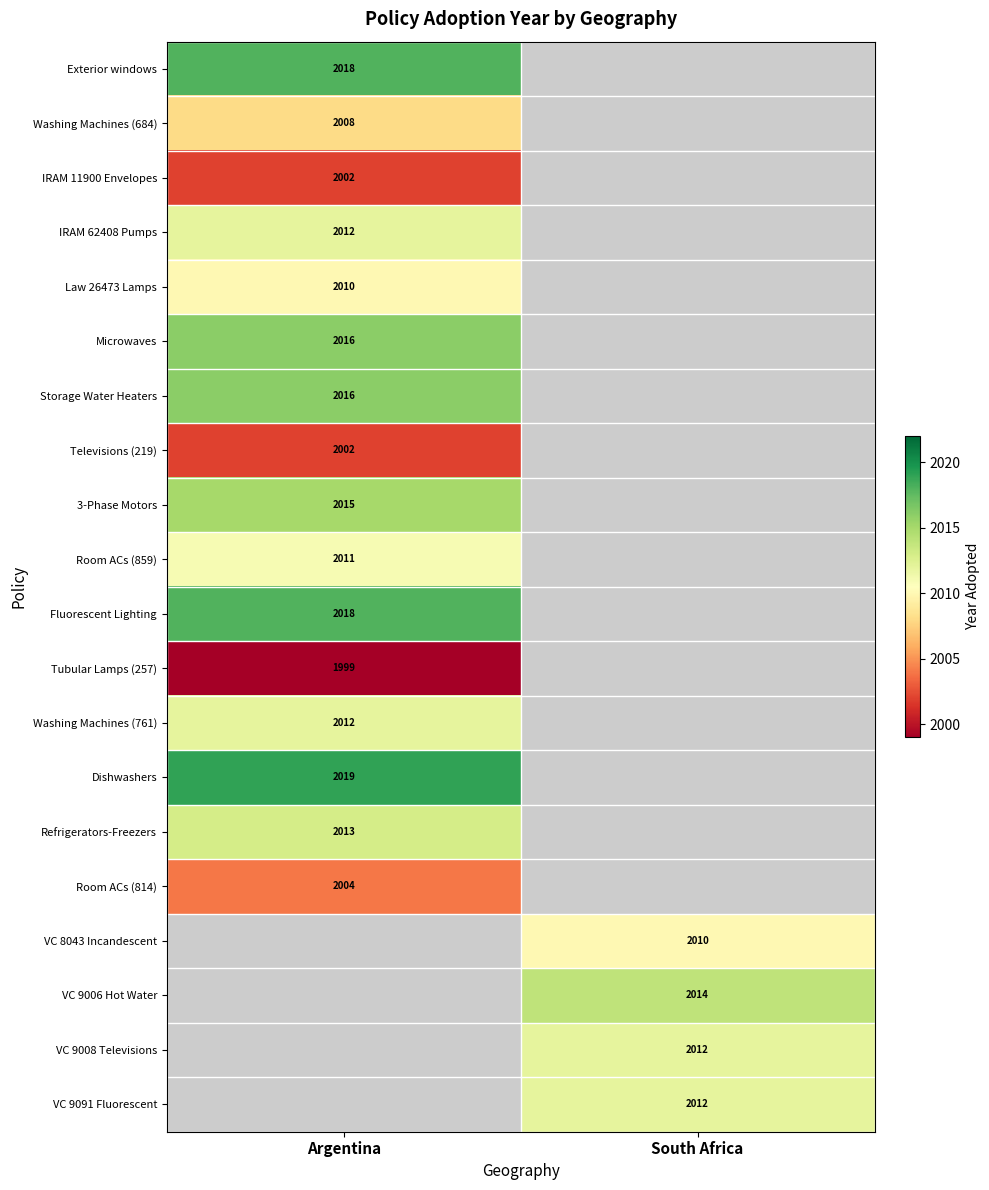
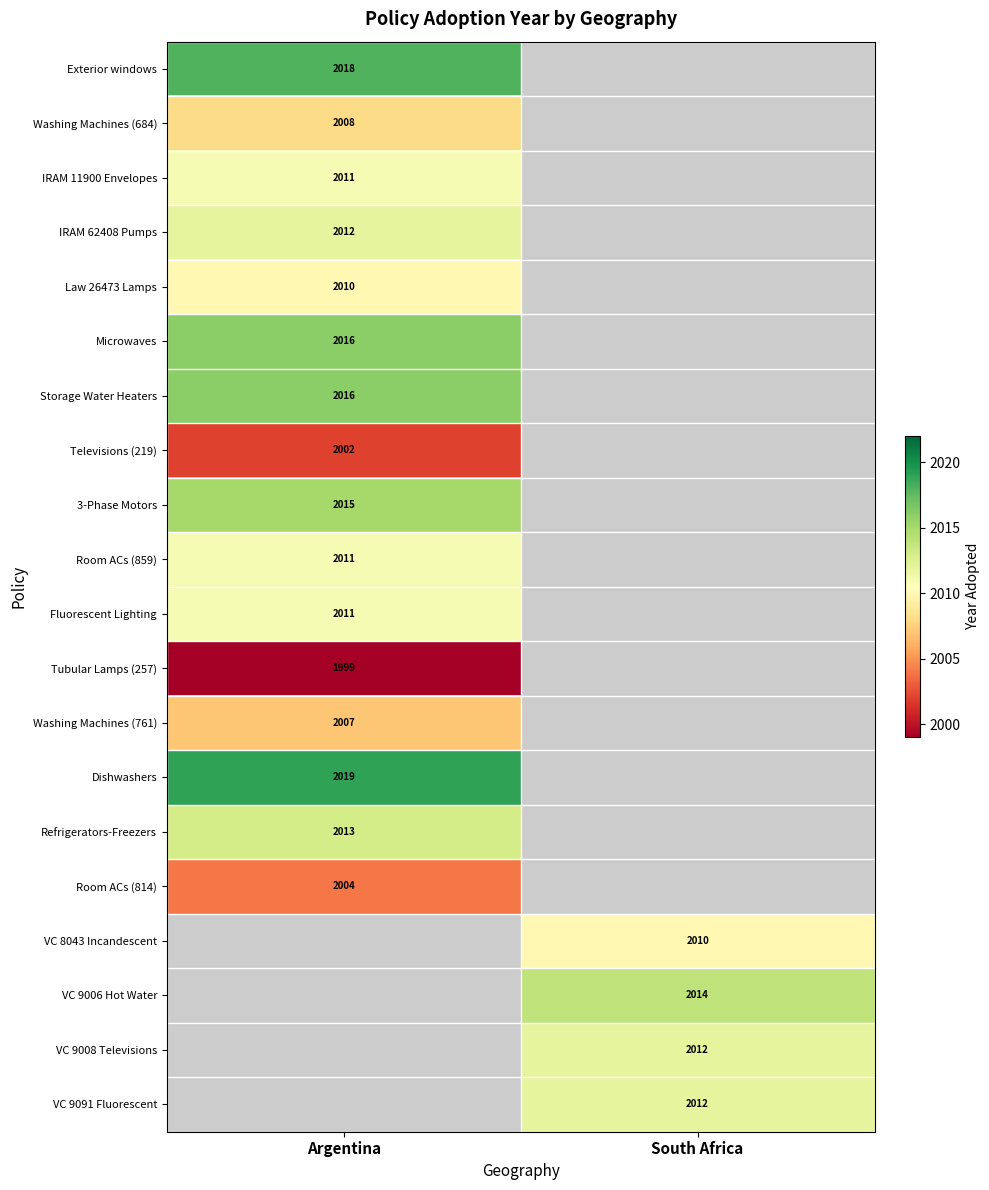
  {
    "Exterior windows": {
      "Argentina": 2018
    },
    "Washing Machines (684)": {
      "Argentina": 2008
    },
    "IRAM 11900 Envelopes": {
-     "Argentina": 2002
+     "Argentina": 2011
    },
    "IRAM 62408 Pumps": {
      "Argentina": 2012
    },
    "Law 26473 Lamps": {
      "Argentina": 2010
    },
    "Microwaves": {
      "Argentina": 2016
    },
    "Storage Water Heaters": {
      "Argentina": 2016
    },
    "Televisions (219)": {
      "Argentina": 2002
    },
    "3-Phase Motors": {
      "Argentina": 2015
    },
    "Room ACs (859)": {
      "Argentina": 2011
    },
    "Fluorescent Lighting": {
-     "Argentina": 2018
+     "Argentina": 2011
    },
    "Tubular Lamps (257)": {
      "Argentina": 1999
    },
    "Washing Machines (761)": {
-     "Argentina": 2012
+     "Argentina": 2007
    },
    "Dishwashers": {
      "Argentina": 2019
    },
    "Refrigerators-Freezers": {
      "Argentina": 2013
    },
    "Room ACs (814)": {
      "Argentina": 2004
    },
    "VC 8043 Incandescent": {
      "South Africa": 2010
    },
    "VC 9006 Hot Water": {
      "South Africa": 2014
    },
    "VC 9008 Televisions": {
      "South Africa": 2012
    },
    "VC 9091 Fluorescent": {
      "South Africa": 2012
    }
  }
